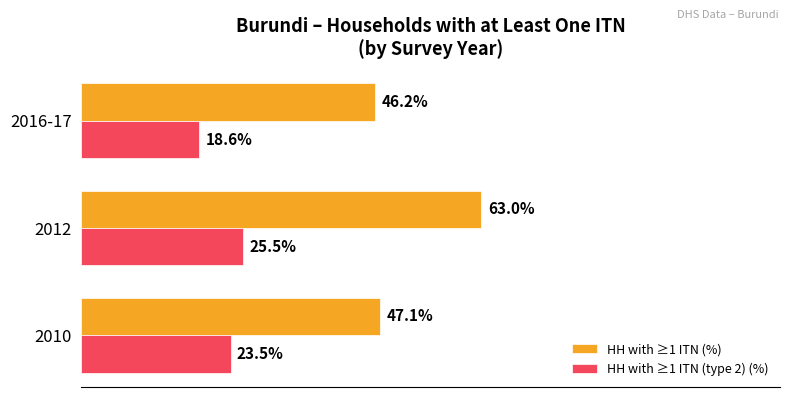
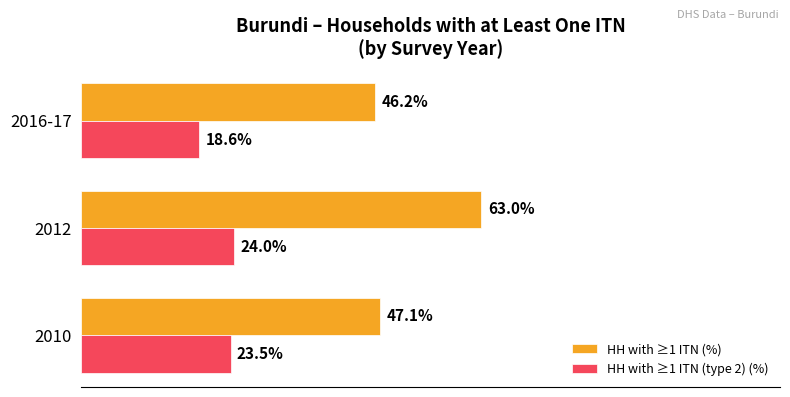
  {
    "HH with ≥1 ITN (%)": {
      "2016-17": "46.2%",
      "2012": "63.0%",
      "2010": "47.1%"
    },
    "HH with ≥1 ITN (type 2) (%)": {
      "2016-17": "18.6%",
-     "2012": "25.5%",
+     "2012": "24.0%",
      "2010": "23.5%"
    }
  }
